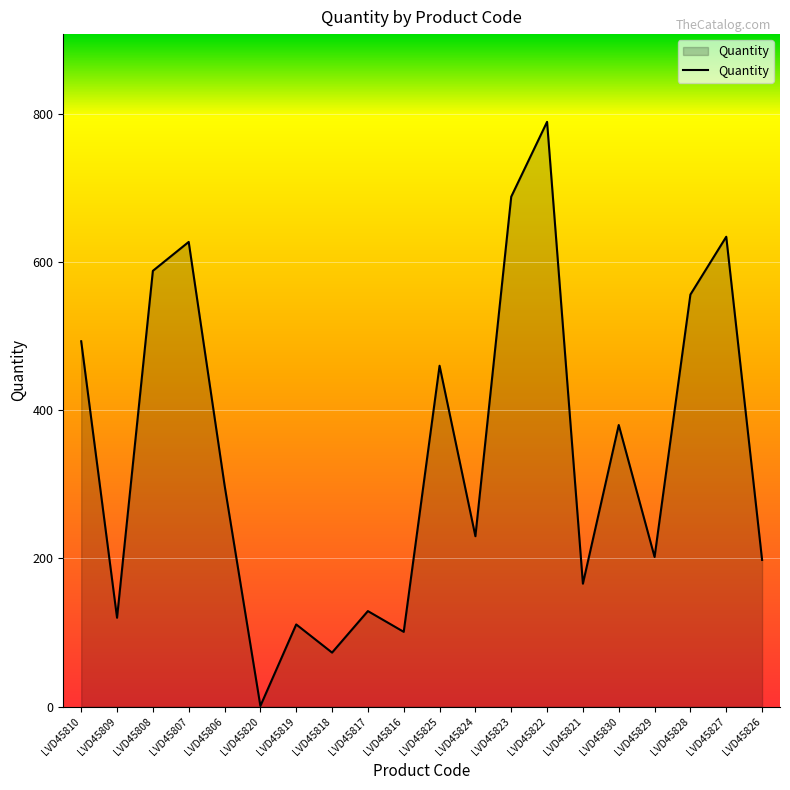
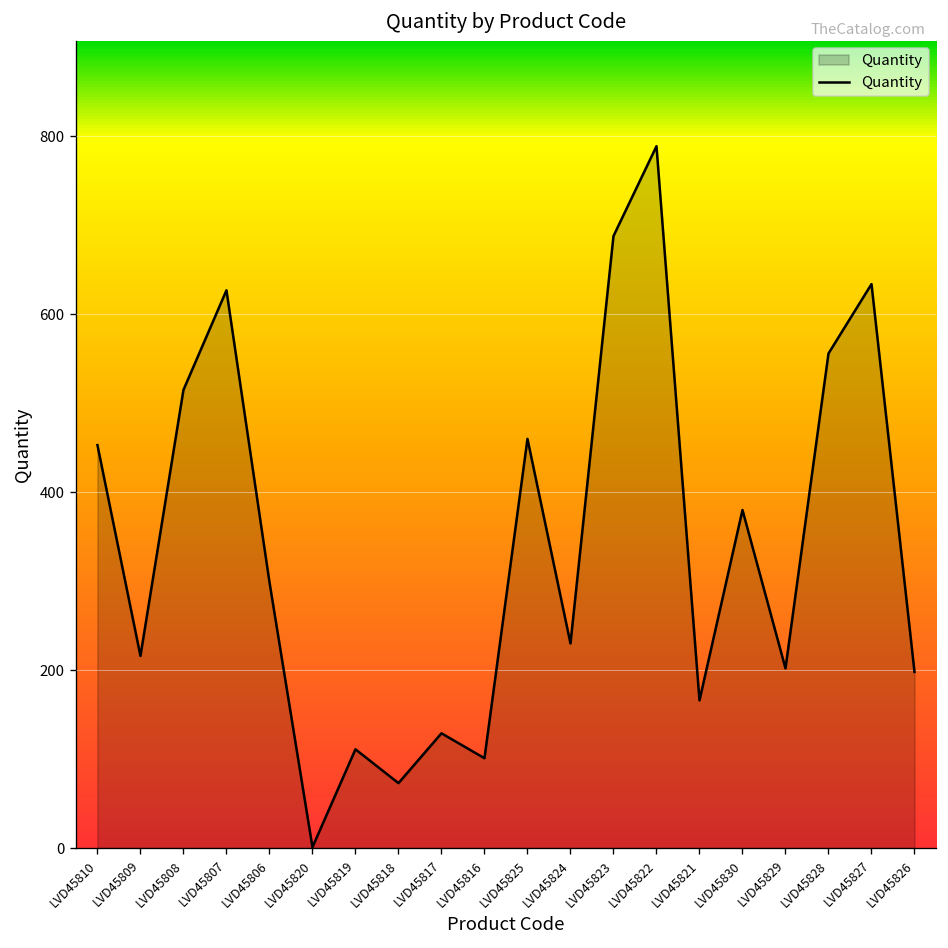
  {
-   "LVD45810": 490,
-   "LVD45809": 120,
-   "LVD45808": 590,
+   "LVD45810": 450,
+   "LVD45809": 220,
+   "LVD45808": 520,
    "LVD45807": 630,
    "LVD45806": 300,
    "LVD45820": 0,
    "LVD45819": 110,
    "LVD45818": 70,
    "LVD45817": 130,
    "LVD45816": 100,
    "LVD45825": 460,
    "LVD45824": 230,
    "LVD45823": 690,
    "LVD45822": 790,
    "LVD45821": 170,
    "LVD45830": 380,
    "LVD45829": 200,
    "LVD45828": 560,
    "LVD45827": 630,
    "LVD45826": 200
  }
